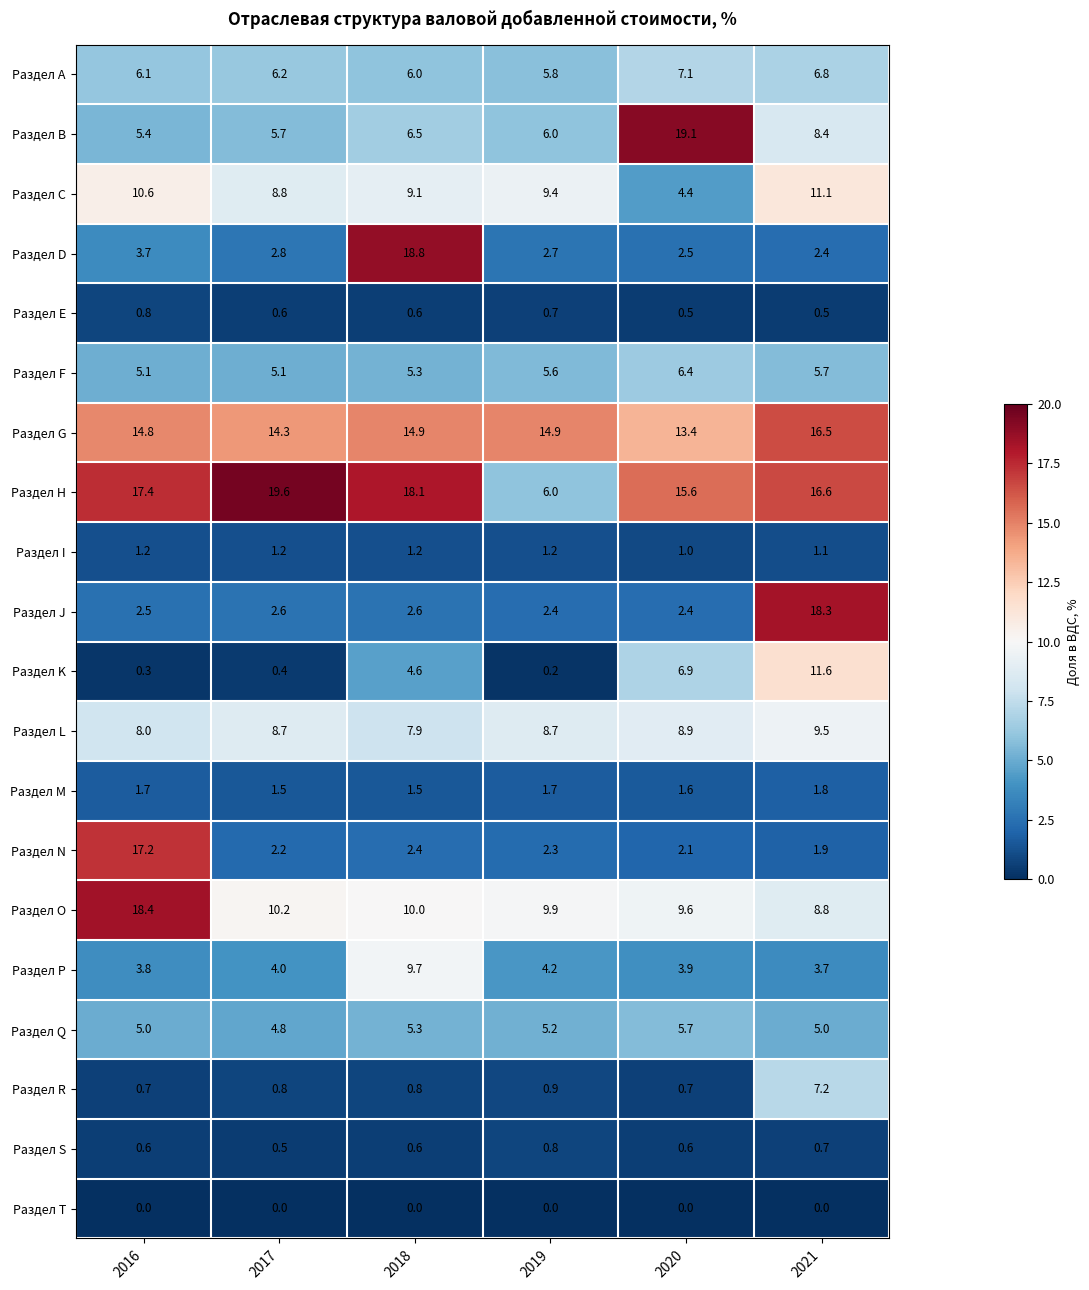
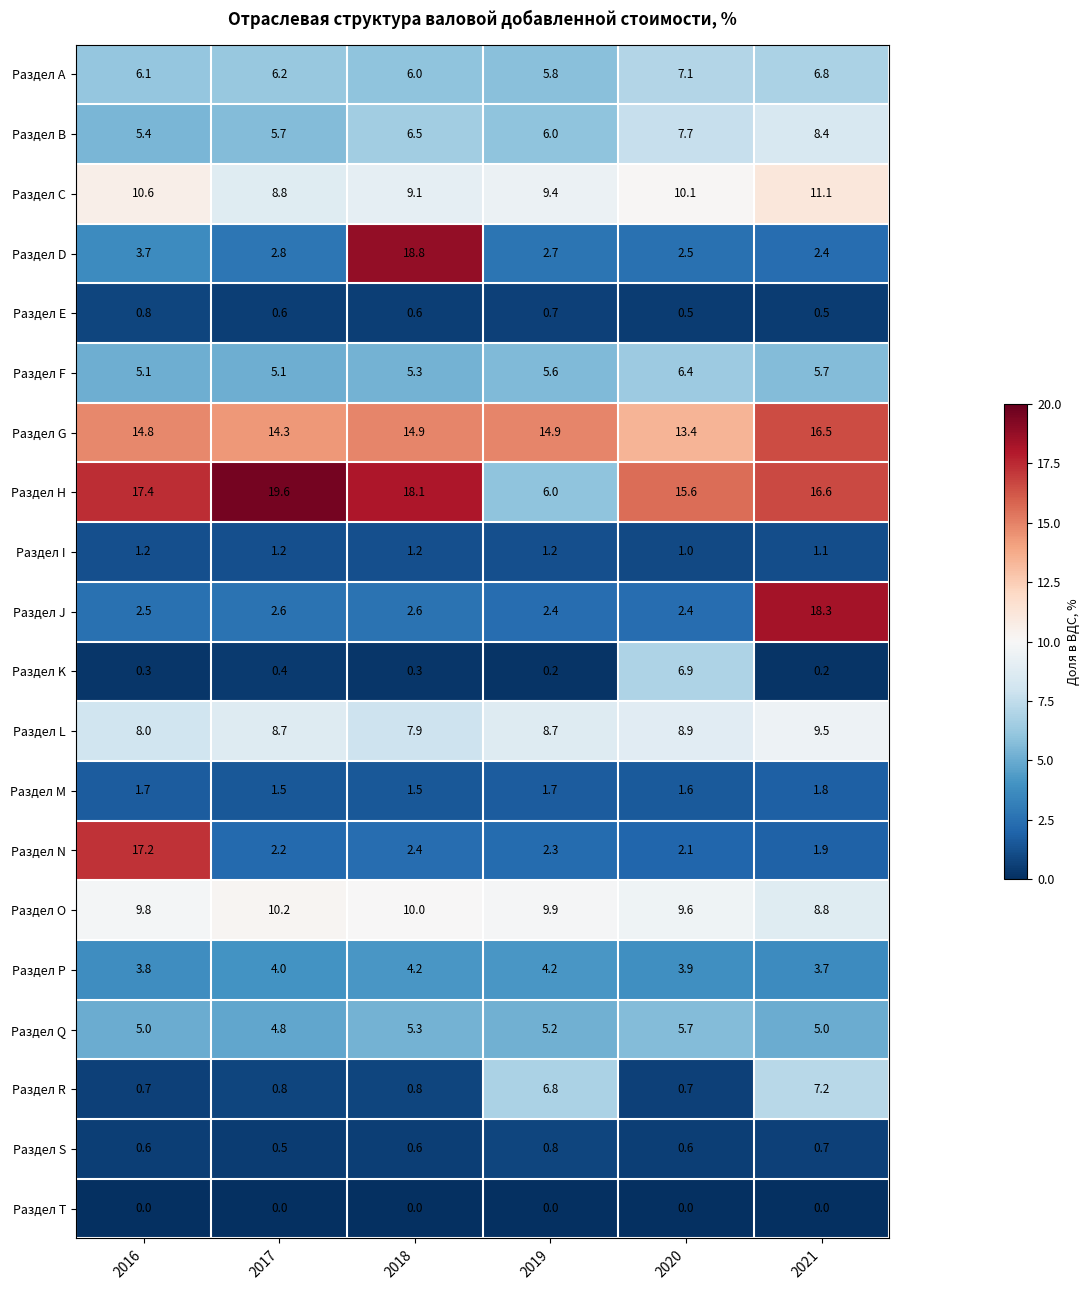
  {
    "Раздел A": {
      "2016": 6.1,
      "2017": 6.2,
      "2018": 6.0,
      "2019": 5.8,
      "2020": 7.1,
      "2021": 6.8
    },
    "Раздел B": {
      "2016": 5.4,
      "2017": 5.7,
      "2018": 6.5,
      "2019": 6.0,
-     "2020": 19.1,
+     "2020": 7.7,
      "2021": 8.4
    },
    "Раздел C": {
      "2016": 10.6,
      "2017": 8.8,
      "2018": 9.1,
      "2019": 9.4,
-     "2020": 4.4,
+     "2020": 10.1,
      "2021": 11.1
    },
    "Раздел D": {
      "2016": 3.7,
      "2017": 2.8,
      "2018": 18.8,
      "2019": 2.7,
      "2020": 2.5,
      "2021": 2.4
    },
    "Раздел E": {
      "2016": 0.8,
      "2017": 0.6,
      "2018": 0.6,
      "2019": 0.7,
      "2020": 0.5,
      "2021": 0.5
    },
    "Раздел F": {
      "2016": 5.1,
      "2017": 5.1,
      "2018": 5.3,
      "2019": 5.6,
      "2020": 6.4,
      "2021": 5.7
    },
    "Раздел G": {
      "2016": 14.8,
      "2017": 14.3,
      "2018": 14.9,
      "2019": 14.9,
      "2020": 13.4,
      "2021": 16.5
    },
    "Раздел H": {
      "2016": 17.4,
      "2017": 19.6,
      "2018": 18.1,
      "2019": 6.0,
      "2020": 15.6,
      "2021": 16.6
    },
    "Раздел I": {
      "2016": 1.2,
      "2017": 1.2,
      "2018": 1.2,
      "2019": 1.2,
      "2020": 1.0,
      "2021": 1.1
    },
    "Раздел J": {
      "2016": 2.5,
      "2017": 2.6,
      "2018": 2.6,
      "2019": 2.4,
      "2020": 2.4,
      "2021": 18.3
    },
    "Раздел K": {
      "2016": 0.3,
      "2017": 0.4,
-     "2018": 4.6,
+     "2018": 0.3,
      "2019": 0.2,
      "2020": 6.9,
-     "2021": 11.6
+     "2021": 0.2
    },
    "Раздел L": {
      "2016": 8.0,
      "2017": 8.7,
      "2018": 7.9,
      "2019": 8.7,
      "2020": 8.9,
      "2021": 9.5
    },
    "Раздел M": {
      "2016": 1.7,
      "2017": 1.5,
      "2018": 1.5,
      "2019": 1.7,
      "2020": 1.6,
      "2021": 1.8
    },
    "Раздел N": {
      "2016": 17.2,
      "2017": 2.2,
      "2018": 2.4,
      "2019": 2.3,
      "2020": 2.1,
      "2021": 1.9
    },
    "Раздел O": {
-     "2016": 18.4,
+     "2016": 9.8,
      "2017": 10.2,
      "2018": 10.0,
      "2019": 9.9,
      "2020": 9.6,
      "2021": 8.8
    },
    "Раздел P": {
      "2016": 3.8,
      "2017": 4.0,
-     "2018": 9.7,
+     "2018": 4.2,
      "2019": 4.2,
      "2020": 3.9,
      "2021": 3.7
    },
    "Раздел Q": {
      "2016": 5.0,
      "2017": 4.8,
      "2018": 5.3,
      "2019": 5.2,
      "2020": 5.7,
      "2021": 5.0
    },
    "Раздел R": {
      "2016": 0.7,
      "2017": 0.8,
      "2018": 0.8,
-     "2019": 0.9,
+     "2019": 6.8,
      "2020": 0.7,
      "2021": 7.2
    },
    "Раздел S": {
      "2016": 0.6,
      "2017": 0.5,
      "2018": 0.6,
      "2019": 0.8,
      "2020": 0.6,
      "2021": 0.7
    },
    "Раздел T": {
      "2016": 0.0,
      "2017": 0.0,
      "2018": 0.0,
      "2019": 0.0,
      "2020": 0.0,
      "2021": 0.0
    }
  }
